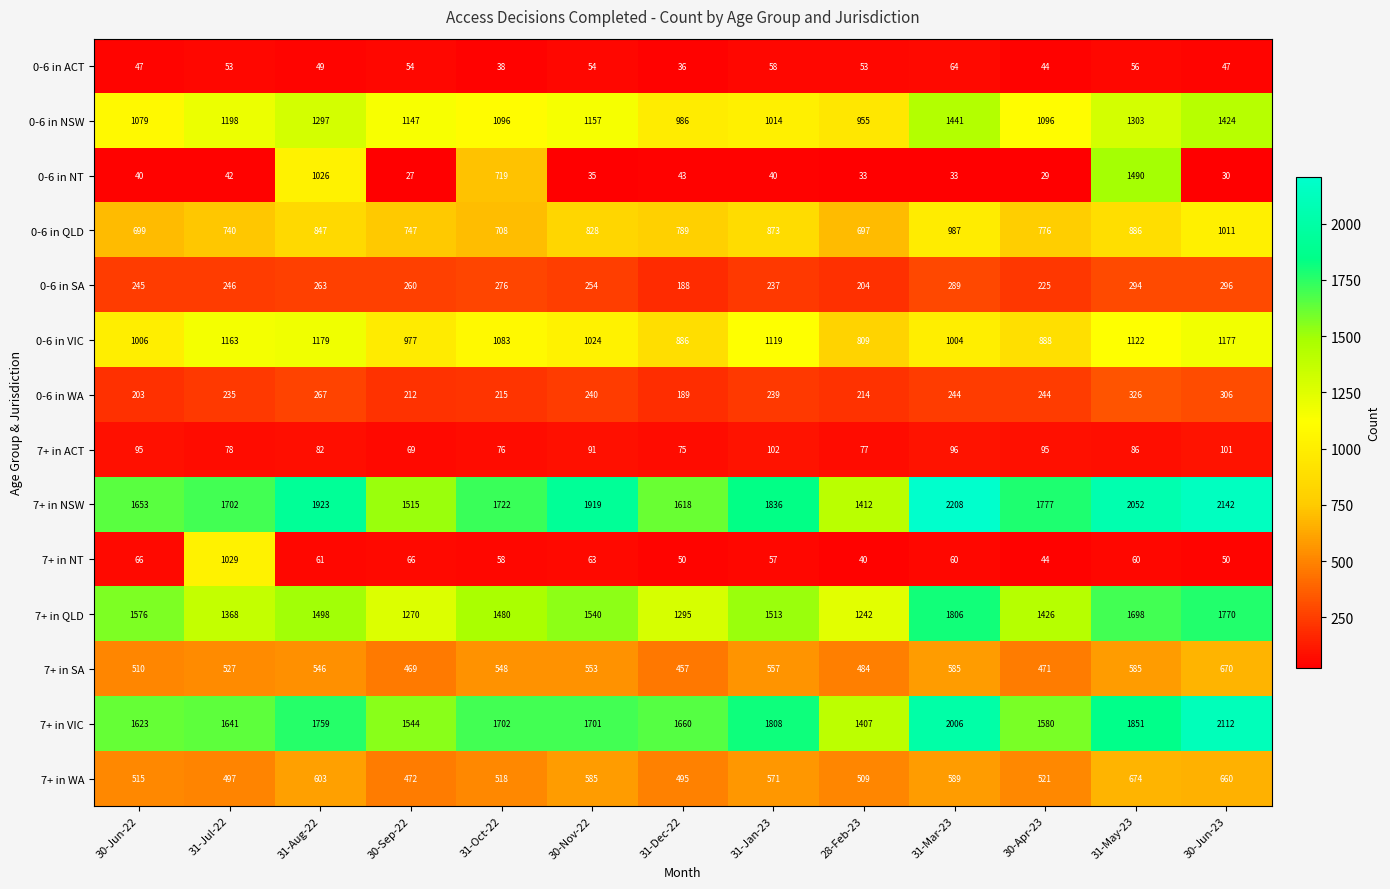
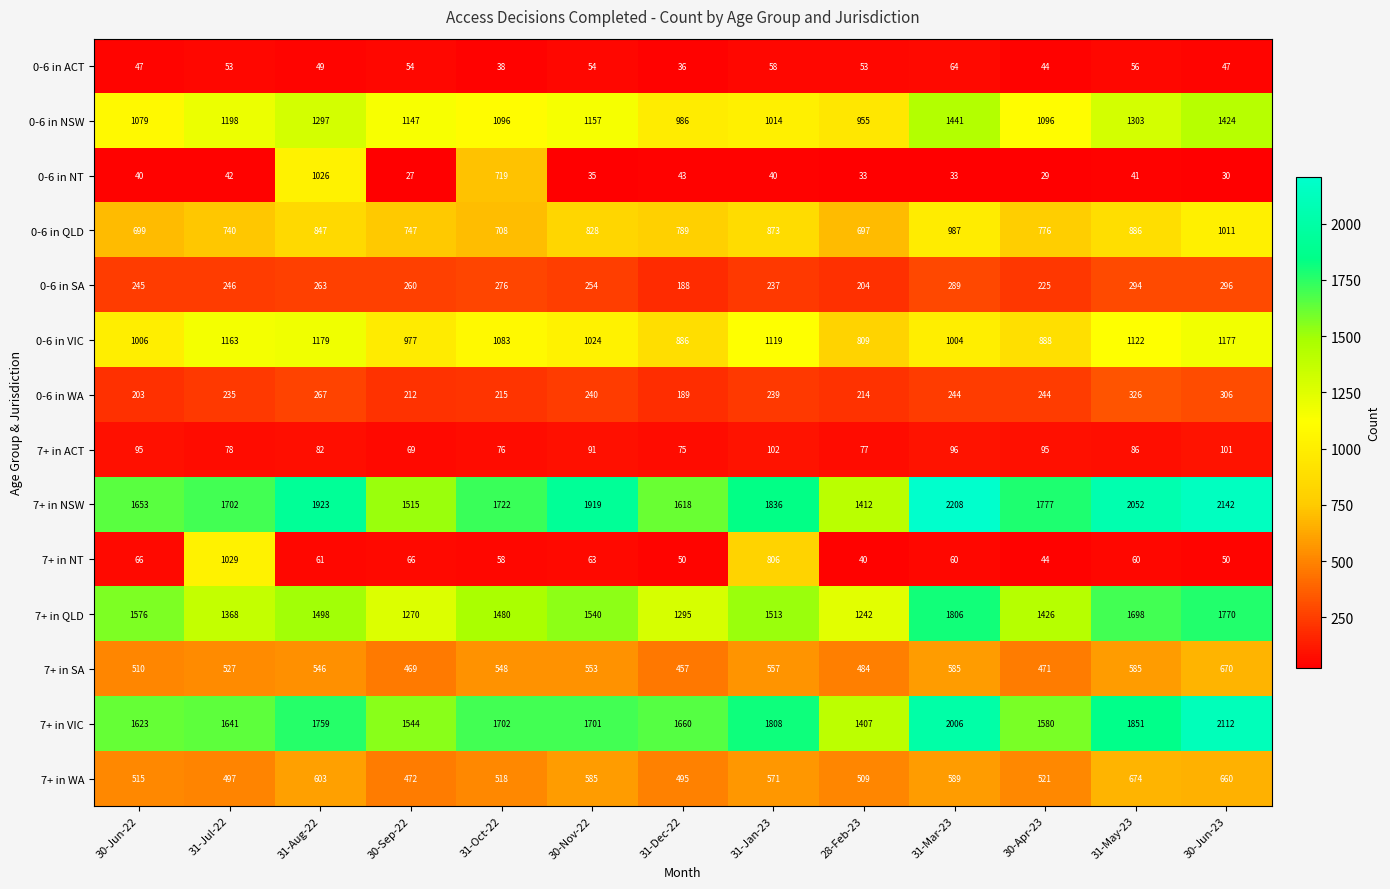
  {
    "0-6 in ACT": {
      "30-Jun-22": 47,
      "31-Jul-22": 53,
      "31-Aug-22": 49,
      "30-Sep-22": 54,
      "31-Oct-22": 38,
      "30-Nov-22": 54,
      "31-Dec-22": 36,
      "31-Jan-23": 58,
      "28-Feb-23": 53,
      "31-Mar-23": 64,
      "30-Apr-23": 44,
      "31-May-23": 56,
      "30-Jun-23": 47
    },
    "0-6 in NSW": {
      "30-Jun-22": 1079,
      "31-Jul-22": 1198,
      "31-Aug-22": 1297,
      "30-Sep-22": 1147,
      "31-Oct-22": 1096,
      "30-Nov-22": 1157,
      "31-Dec-22": 986,
      "31-Jan-23": 1014,
      "28-Feb-23": 955,
      "31-Mar-23": 1441,
      "30-Apr-23": 1096,
      "31-May-23": 1303,
      "30-Jun-23": 1424
    },
    "0-6 in NT": {
      "30-Jun-22": 40,
      "31-Jul-22": 42,
      "31-Aug-22": 1026,
      "30-Sep-22": 27,
      "31-Oct-22": 719,
      "30-Nov-22": 35,
      "31-Dec-22": 43,
      "31-Jan-23": 40,
      "28-Feb-23": 33,
      "31-Mar-23": 33,
      "30-Apr-23": 29,
-     "31-May-23": 1490,
+     "31-May-23": 41,
      "30-Jun-23": 30
    },
    "0-6 in QLD": {
      "30-Jun-22": 699,
      "31-Jul-22": 740,
      "31-Aug-22": 847,
      "30-Sep-22": 747,
      "31-Oct-22": 708,
      "30-Nov-22": 828,
      "31-Dec-22": 789,
      "31-Jan-23": 873,
      "28-Feb-23": 697,
      "31-Mar-23": 987,
      "30-Apr-23": 776,
      "31-May-23": 886,
      "30-Jun-23": 1011
    },
    "0-6 in SA": {
      "30-Jun-22": 245,
      "31-Jul-22": 246,
      "31-Aug-22": 263,
      "30-Sep-22": 260,
      "31-Oct-22": 276,
      "30-Nov-22": 254,
      "31-Dec-22": 188,
      "31-Jan-23": 237,
      "28-Feb-23": 204,
      "31-Mar-23": 289,
      "30-Apr-23": 225,
      "31-May-23": 294,
      "30-Jun-23": 296
    },
    "0-6 in VIC": {
      "30-Jun-22": 1006,
      "31-Jul-22": 1163,
      "31-Aug-22": 1179,
      "30-Sep-22": 977,
      "31-Oct-22": 1083,
      "30-Nov-22": 1024,
      "31-Dec-22": 886,
      "31-Jan-23": 1119,
      "28-Feb-23": 809,
      "31-Mar-23": 1004,
      "30-Apr-23": 888,
      "31-May-23": 1122,
      "30-Jun-23": 1177
    },
    "0-6 in WA": {
      "30-Jun-22": 203,
      "31-Jul-22": 235,
      "31-Aug-22": 267,
      "30-Sep-22": 212,
      "31-Oct-22": 215,
      "30-Nov-22": 240,
      "31-Dec-22": 189,
      "31-Jan-23": 239,
      "28-Feb-23": 214,
      "31-Mar-23": 244,
      "30-Apr-23": 244,
      "31-May-23": 326,
      "30-Jun-23": 306
    },
    "7+ in ACT": {
      "30-Jun-22": 95,
      "31-Jul-22": 78,
      "31-Aug-22": 82,
      "30-Sep-22": 69,
      "31-Oct-22": 76,
      "30-Nov-22": 91,
      "31-Dec-22": 75,
      "31-Jan-23": 102,
      "28-Feb-23": 77,
      "31-Mar-23": 96,
      "30-Apr-23": 95,
      "31-May-23": 86,
      "30-Jun-23": 101
    },
    "7+ in NSW": {
      "30-Jun-22": 1653,
      "31-Jul-22": 1702,
      "31-Aug-22": 1923,
      "30-Sep-22": 1515,
      "31-Oct-22": 1722,
      "30-Nov-22": 1919,
      "31-Dec-22": 1618,
      "31-Jan-23": 1836,
      "28-Feb-23": 1412,
      "31-Mar-23": 2208,
      "30-Apr-23": 1777,
      "31-May-23": 2052,
      "30-Jun-23": 2142
    },
    "7+ in NT": {
      "30-Jun-22": 66,
      "31-Jul-22": 1029,
      "31-Aug-22": 61,
      "30-Sep-22": 66,
      "31-Oct-22": 58,
      "30-Nov-22": 63,
      "31-Dec-22": 50,
-     "31-Jan-23": 57,
+     "31-Jan-23": 806,
      "28-Feb-23": 40,
      "31-Mar-23": 60,
      "30-Apr-23": 44,
      "31-May-23": 60,
      "30-Jun-23": 50
    },
    "7+ in QLD": {
      "30-Jun-22": 1576,
      "31-Jul-22": 1368,
      "31-Aug-22": 1498,
      "30-Sep-22": 1270,
      "31-Oct-22": 1480,
      "30-Nov-22": 1540,
      "31-Dec-22": 1295,
      "31-Jan-23": 1513,
      "28-Feb-23": 1242,
      "31-Mar-23": 1806,
      "30-Apr-23": 1426,
      "31-May-23": 1698,
      "30-Jun-23": 1770
    },
    "7+ in SA": {
      "30-Jun-22": 510,
      "31-Jul-22": 527,
      "31-Aug-22": 546,
      "30-Sep-22": 469,
      "31-Oct-22": 548,
      "30-Nov-22": 553,
      "31-Dec-22": 457,
      "31-Jan-23": 557,
      "28-Feb-23": 484,
      "31-Mar-23": 585,
      "30-Apr-23": 471,
      "31-May-23": 585,
      "30-Jun-23": 670
    },
    "7+ in VIC": {
      "30-Jun-22": 1623,
      "31-Jul-22": 1641,
      "31-Aug-22": 1759,
      "30-Sep-22": 1544,
      "31-Oct-22": 1702,
      "30-Nov-22": 1701,
      "31-Dec-22": 1660,
      "31-Jan-23": 1808,
      "28-Feb-23": 1407,
      "31-Mar-23": 2006,
      "30-Apr-23": 1580,
      "31-May-23": 1851,
      "30-Jun-23": 2112
    },
    "7+ in WA": {
      "30-Jun-22": 515,
      "31-Jul-22": 497,
      "31-Aug-22": 603,
      "30-Sep-22": 472,
      "31-Oct-22": 518,
      "30-Nov-22": 585,
      "31-Dec-22": 495,
      "31-Jan-23": 571,
      "28-Feb-23": 509,
      "31-Mar-23": 589,
      "30-Apr-23": 521,
      "31-May-23": 674,
      "30-Jun-23": 660
    }
  }
